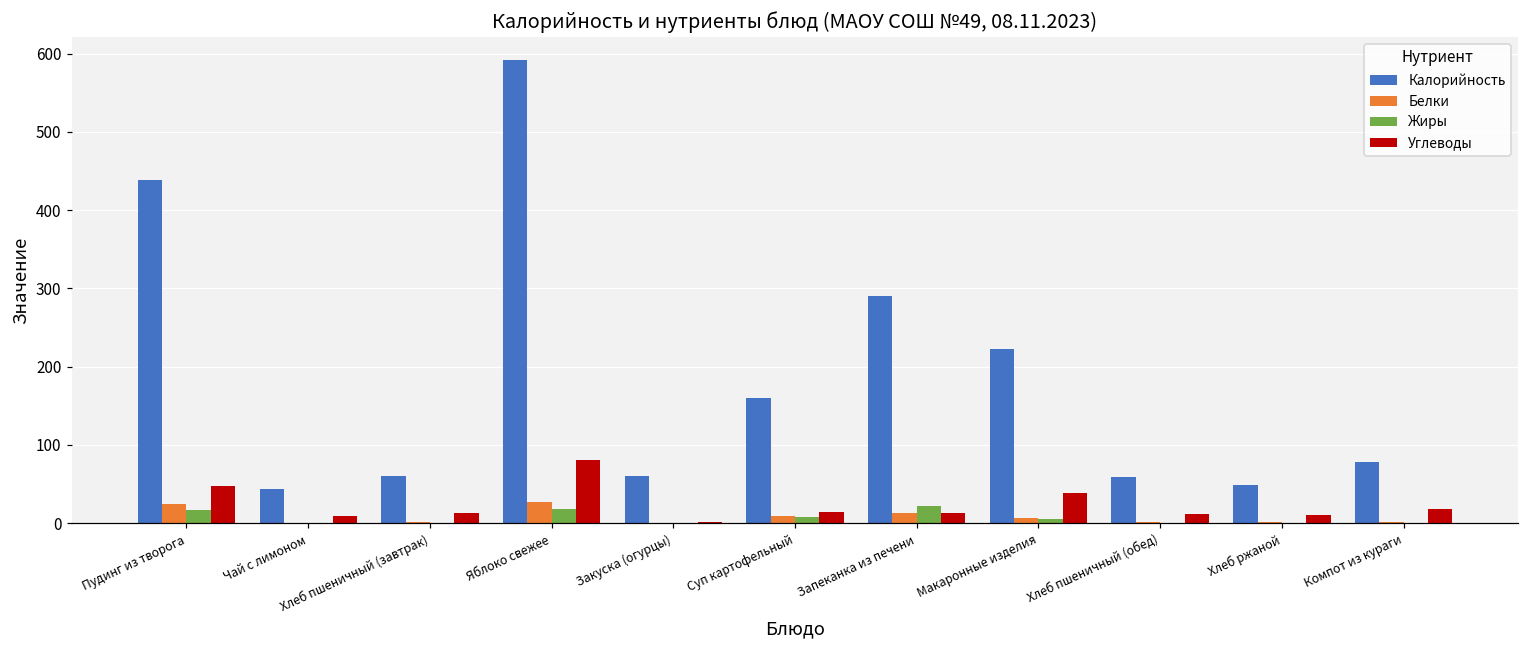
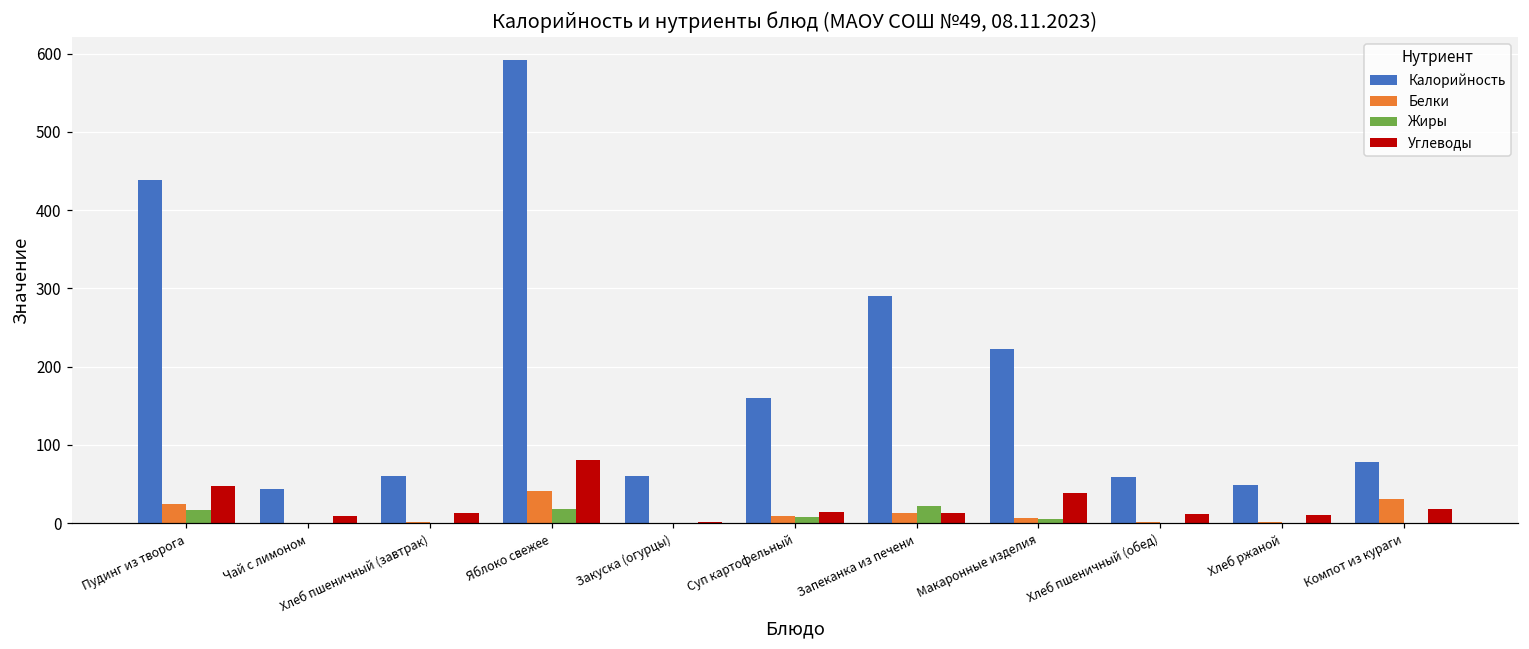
  {
    "Калорийность": {
      "Пудинг из творога": 440,
      "Чай с лимоном": 40,
      "Хлеб пшеничный (завтрак)": 60,
      "Яблоко свежее": 590,
      "Закуска (огурцы)": 60,
      "Суп картофельный": 160,
      "Запеканка из печени": 290,
      "Макаронные изделия": 220,
      "Хлеб пшеничный (обед)": 60,
      "Хлеб ржаной": 50,
      "Компот из кураги": 80
    },
    "Белки": {
      "Пудинг из творога": 20,
-     "Яблоко свежее": 30,
+     "Яблоко свежее": 40,
      "Суп картофельный": 10,
      "Запеканка из печени": 10,
      "Макаронные изделия": 10,
-     "Компот из кураги": 0
+     "Компот из кураги": 30
    },
    "Жиры": {
      "Пудинг из творога": 20,
      "Чай с лимоном": 0,
      "Яблоко свежее": 20,
      "Суп картофельный": 10,
      "Запеканка из печени": 20,
      "Макаронные изделия": 0
    },
    "Углеводы": {
      "Пудинг из творога": 50,
      "Чай с лимоном": 10,
      "Хлеб пшеничный (завтрак)": 10,
      "Яблоко свежее": 80,
      "Суп картофельный": 10,
      "Запеканка из печени": 10,
      "Макаронные изделия": 40,
      "Хлеб пшеничный (обед)": 10,
      "Хлеб ржаной": 10,
      "Компот из кураги": 20
    }
  }
